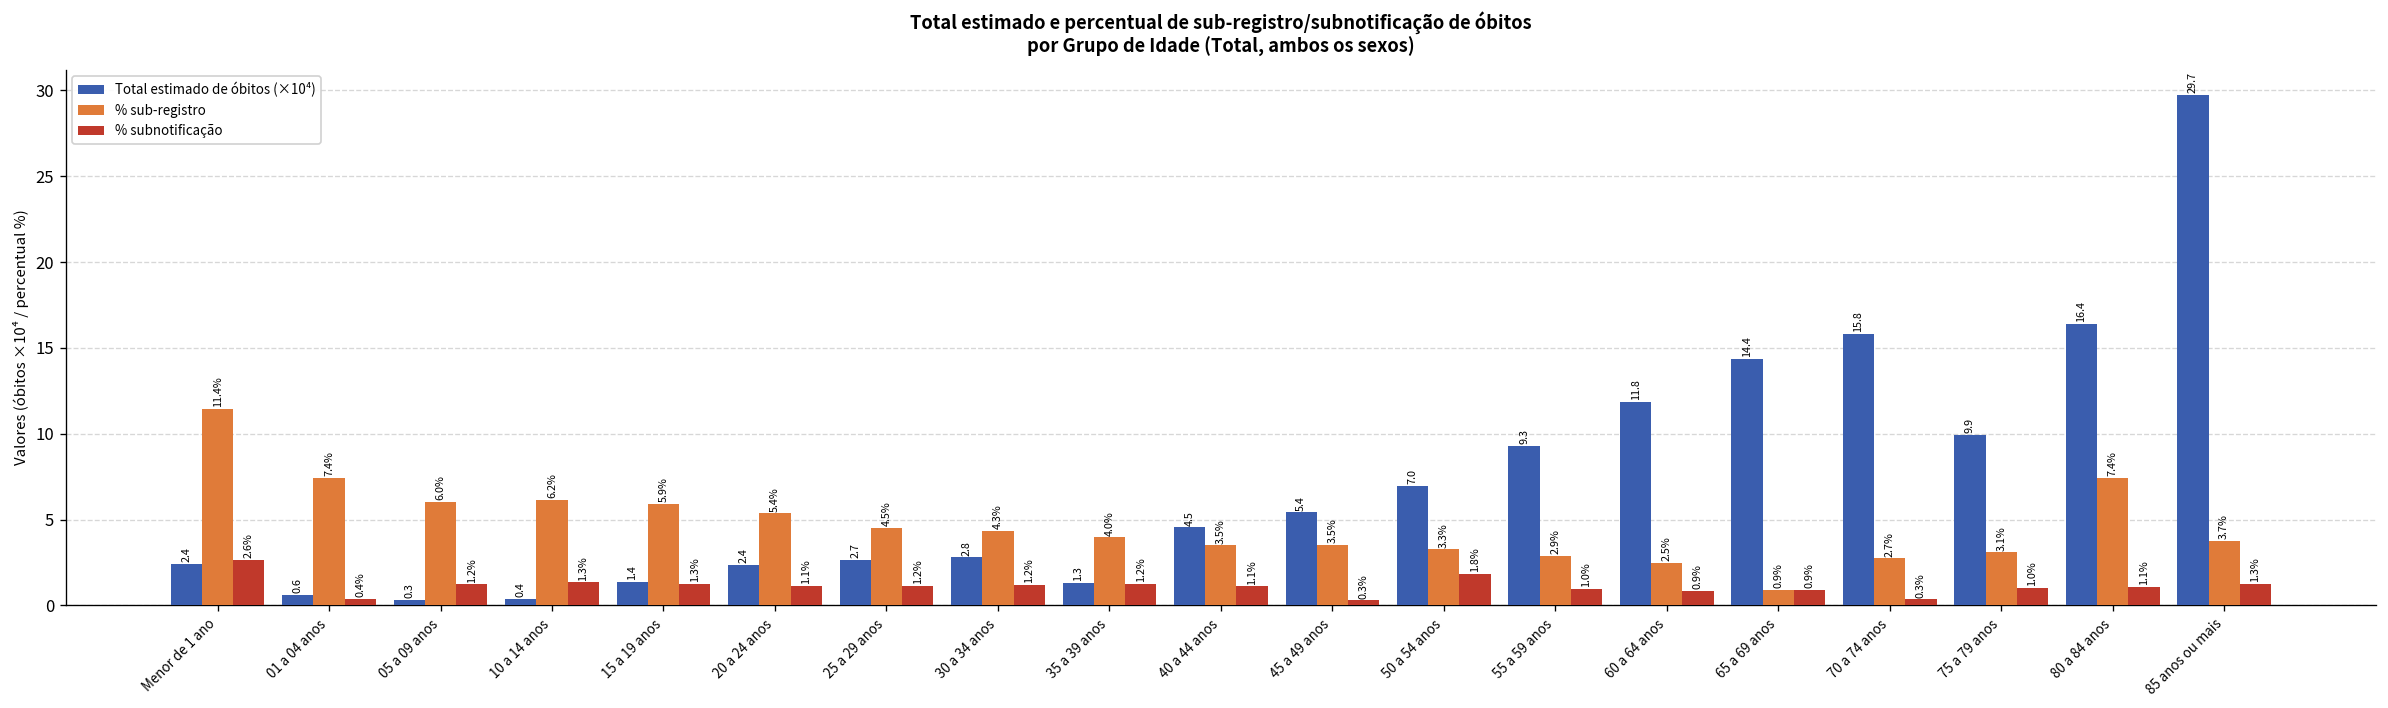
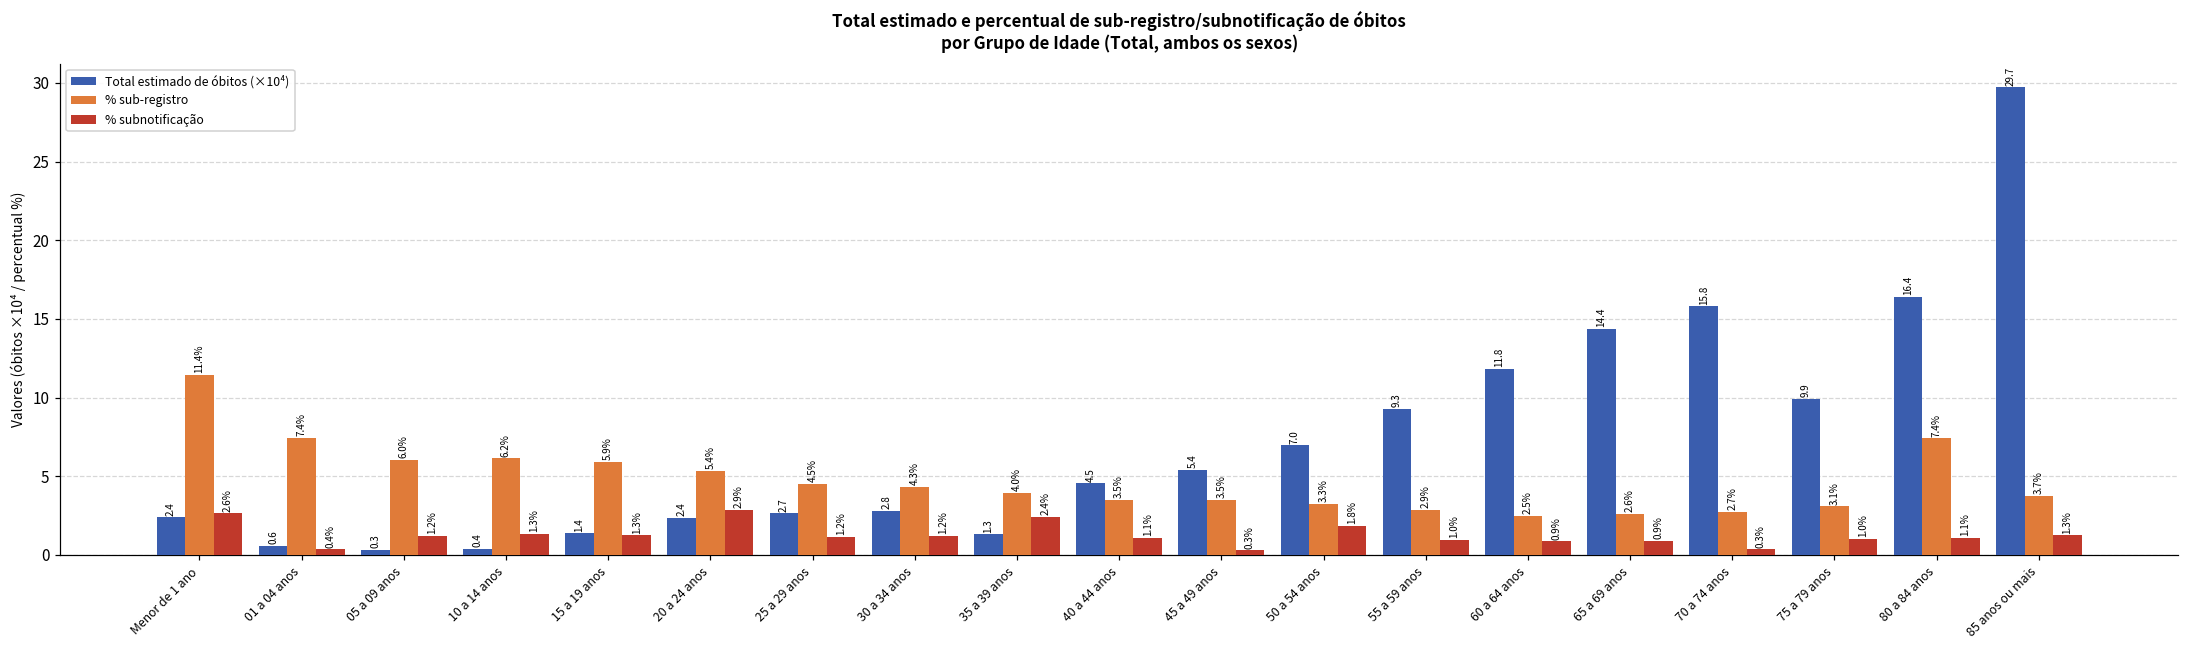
  {
    "Total estimado de óbitos (×10⁴)": {
      "Menor de 1 ano": "2.4",
      "01 a 04 anos": "0.6",
      "05 a 09 anos": "0.3",
      "10 a 14 anos": "0.4",
      "15 a 19 anos": "1.4",
      "20 a 24 anos": "2.4",
      "25 a 29 anos": "2.7",
      "30 a 34 anos": "2.8",
      "35 a 39 anos": "1.3",
      "40 a 44 anos": "4.5",
      "45 a 49 anos": "5.4",
      "50 a 54 anos": "7.0",
      "55 a 59 anos": "9.3",
      "60 a 64 anos": "11.8",
      "65 a 69 anos": "14.4",
      "70 a 74 anos": "15.8",
      "75 a 79 anos": "9.9",
      "80 a 84 anos": "16.4",
      "85 anos ou mais": "29.7"
    },
    "% sub-registro": {
      "Menor de 1 ano": "11.4%",
      "01 a 04 anos": "7.4%",
      "05 a 09 anos": "6.0%",
      "10 a 14 anos": "6.2%",
      "15 a 19 anos": "5.9%",
      "20 a 24 anos": "5.4%",
      "25 a 29 anos": "4.5%",
      "30 a 34 anos": "4.3%",
      "35 a 39 anos": "4.0%",
      "40 a 44 anos": "3.5%",
      "45 a 49 anos": "3.5%",
      "50 a 54 anos": "3.3%",
      "55 a 59 anos": "2.9%",
      "60 a 64 anos": "2.5%",
-     "65 a 69 anos": "0.9%",
+     "65 a 69 anos": "2.6%",
      "70 a 74 anos": "2.7%",
      "75 a 79 anos": "3.1%",
      "80 a 84 anos": "7.4%",
      "85 anos ou mais": "3.7%"
    },
    "% subnotificação": {
      "Menor de 1 ano": "2.6%",
      "01 a 04 anos": "0.4%",
      "05 a 09 anos": "1.2%",
      "10 a 14 anos": "1.3%",
      "15 a 19 anos": "1.3%",
-     "20 a 24 anos": "1.1%",
+     "20 a 24 anos": "2.9%",
      "25 a 29 anos": "1.2%",
      "30 a 34 anos": "1.2%",
-     "35 a 39 anos": "1.2%",
+     "35 a 39 anos": "2.4%",
      "40 a 44 anos": "1.1%",
      "45 a 49 anos": "0.3%",
      "50 a 54 anos": "1.8%",
      "55 a 59 anos": "1.0%",
      "60 a 64 anos": "0.9%",
      "65 a 69 anos": "0.9%",
      "70 a 74 anos": "0.3%",
      "75 a 79 anos": "1.0%",
      "80 a 84 anos": "1.1%",
      "85 anos ou mais": "1.3%"
    }
  }
